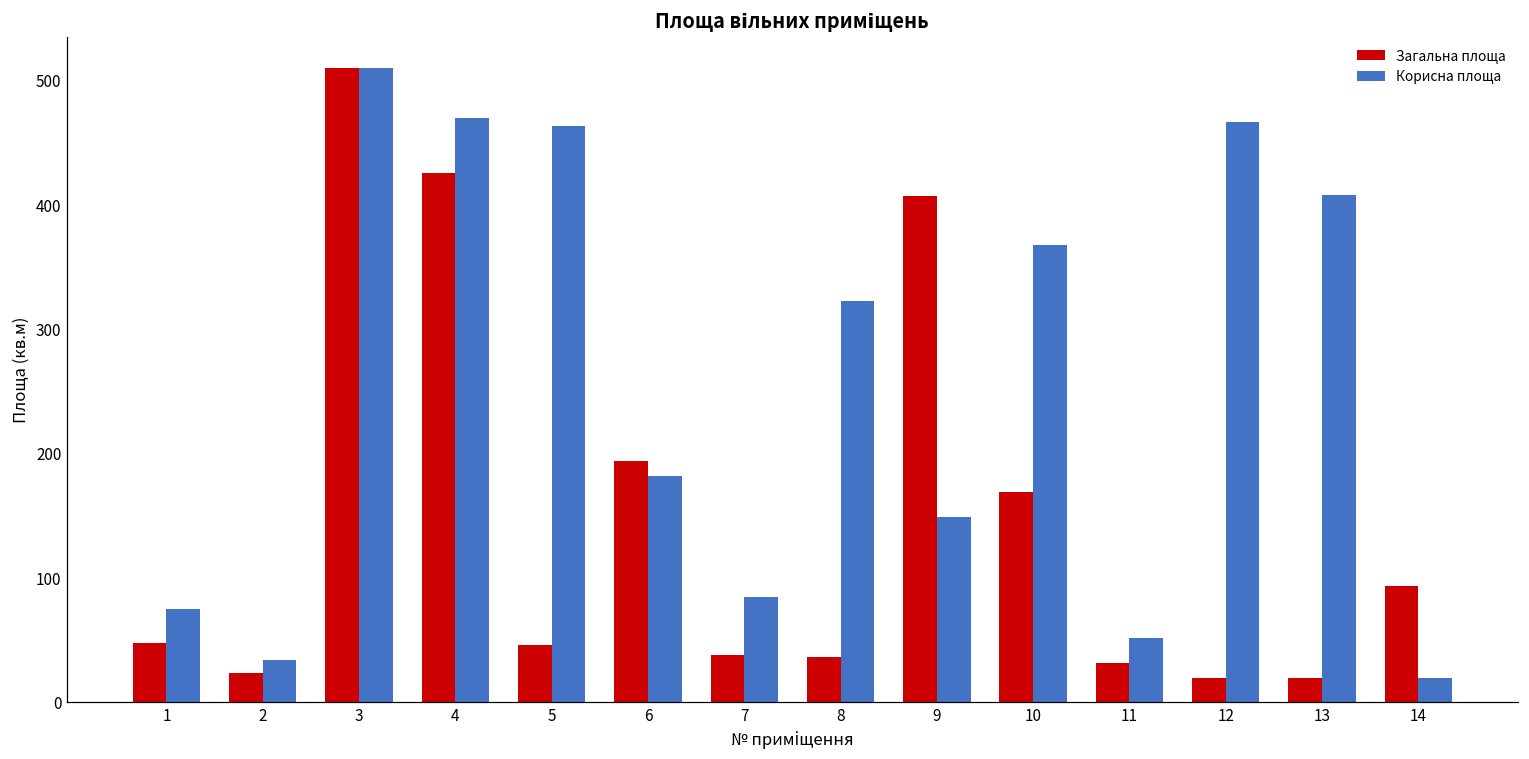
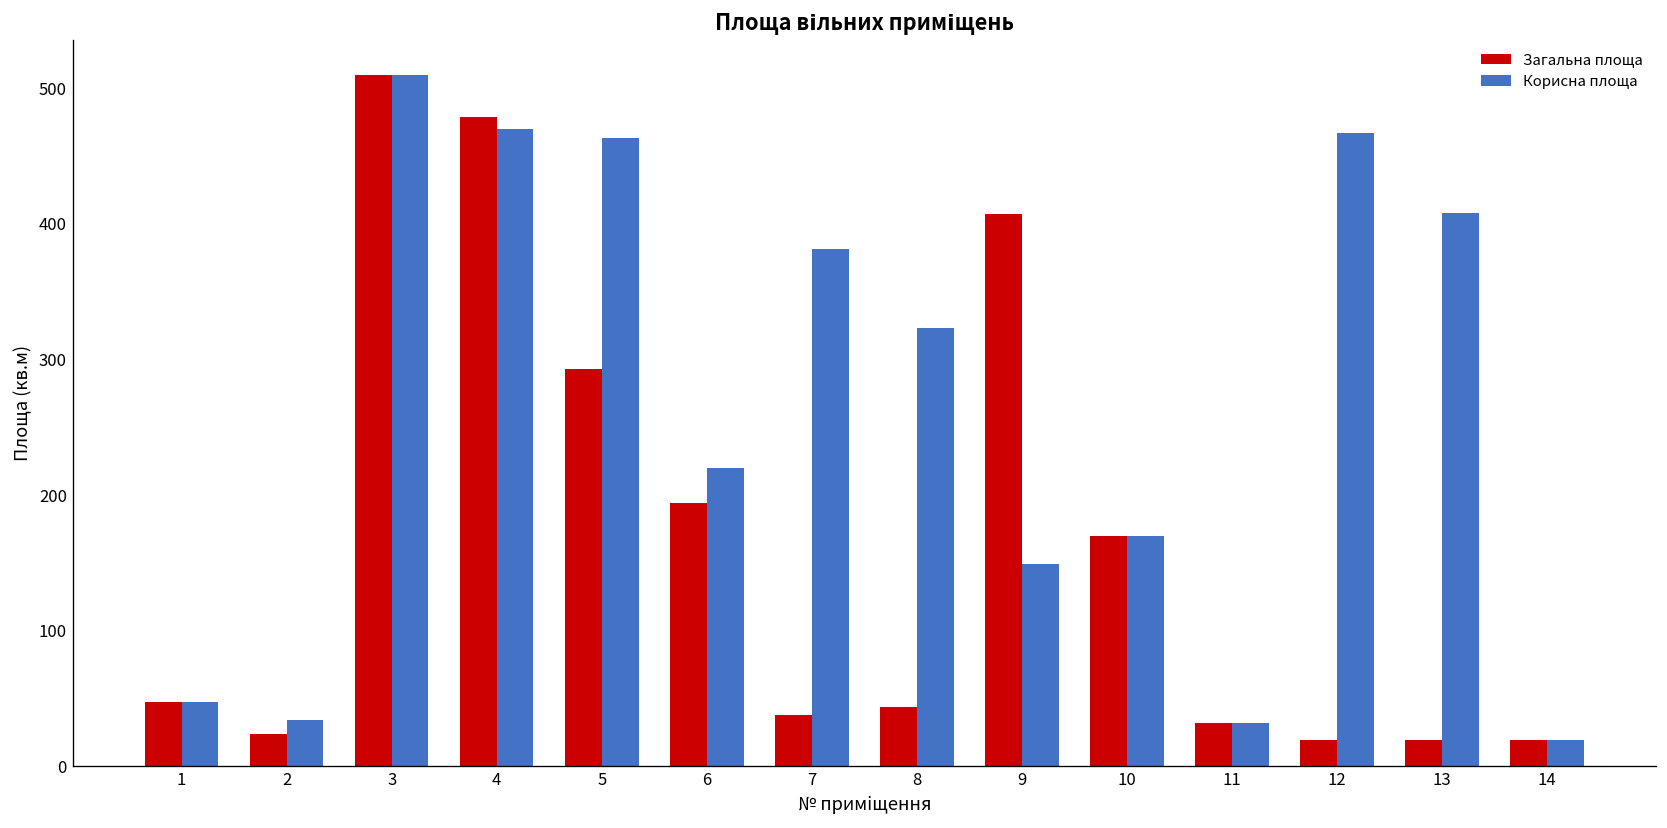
  {
    "Загальна площа": {
      "1": 48,
      "2": 24,
      "3": 510,
-     "4": 426,
-     "5": 46,
+     "4": 479,
+     "5": 293,
      "6": 194,
      "7": 38,
-     "8": 36,
+     "8": 44,
      "9": 408,
      "10": 169,
      "11": 32,
      "12": 19,
      "13": 19,
-     "14": 94
+     "14": 19
    },
    "Корисна площа": {
-     "1": 76,
+     "1": 48,
      "2": 34,
      "3": 510,
      "4": 470,
      "5": 464,
-     "6": 182,
-     "7": 85,
+     "6": 220,
+     "7": 381,
      "8": 323,
      "9": 149,
-     "10": 368,
-     "11": 52,
+     "10": 169,
+     "11": 32,
      "12": 467,
      "13": 408,
      "14": 19
    }
  }
